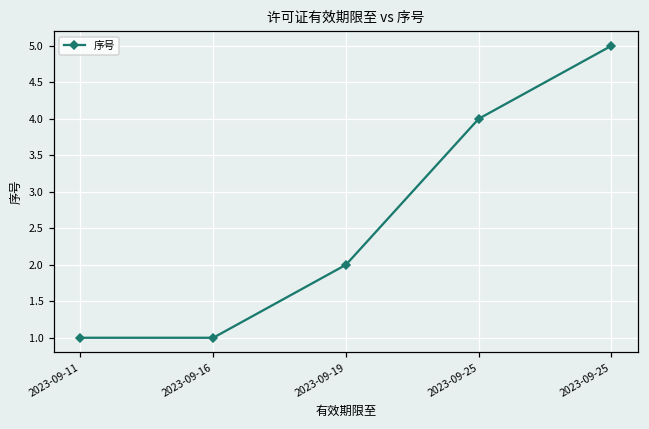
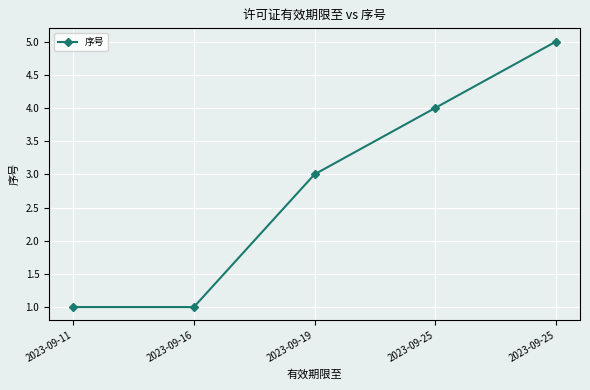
  {
    "2023-09-11": 1,
    "2023-09-16": 1,
-   "2023-09-19": 2
+   "2023-09-19": 3
  }
